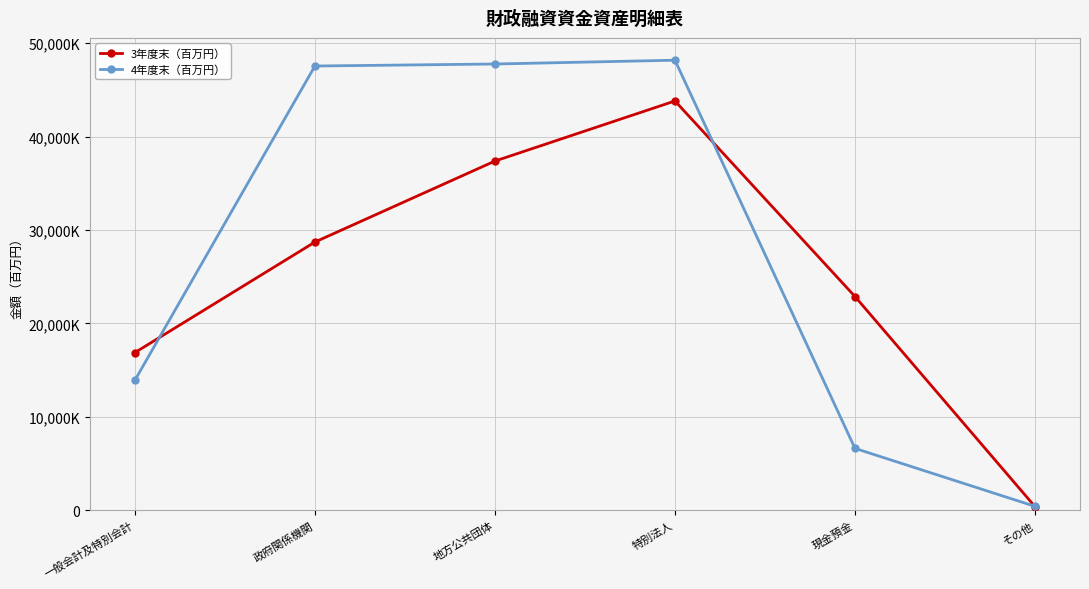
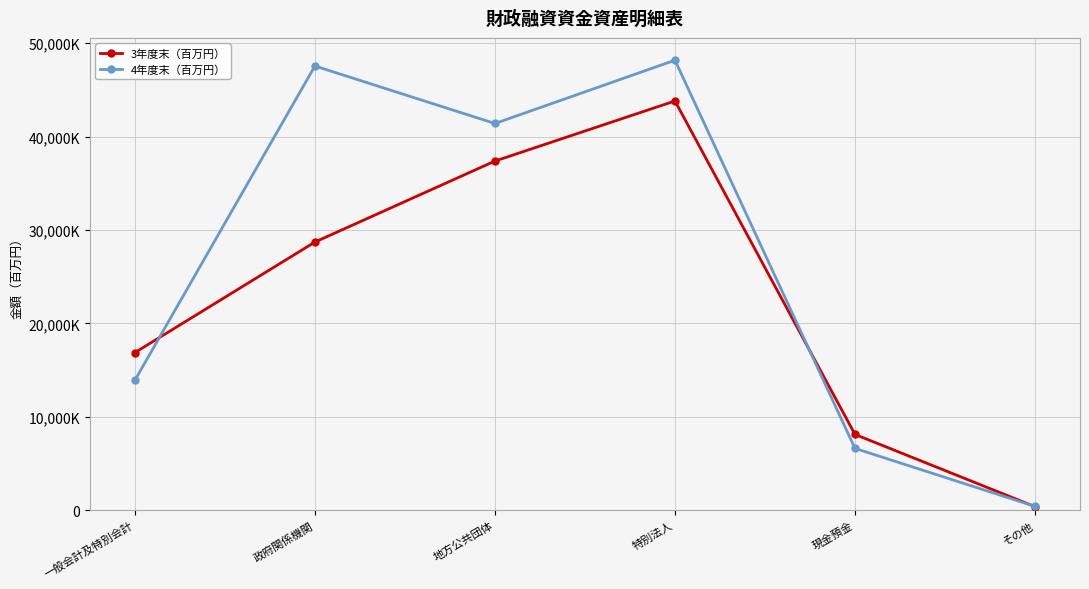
  {
    "3年度末（百万円）": {
      "一般会計及特別会計": "17,000,000",
      "政府関係機関": "29,000,000",
      "地方公共団体": "37,000,000",
      "特別法人": "44,000,000",
-     "現金預金": "23,000,000"
+     "現金預金": "8,000,000"
    },
    "4年度末（百万円）": {
      "一般会計及特別会計": "14,000,000",
      "政府関係機関": "48,000,000",
-     "地方公共団体": "48,000,000",
+     "地方公共団体": "41,000,000",
      "特別法人": "48,000,000",
      "現金預金": "7,000,000"
    }
  }
